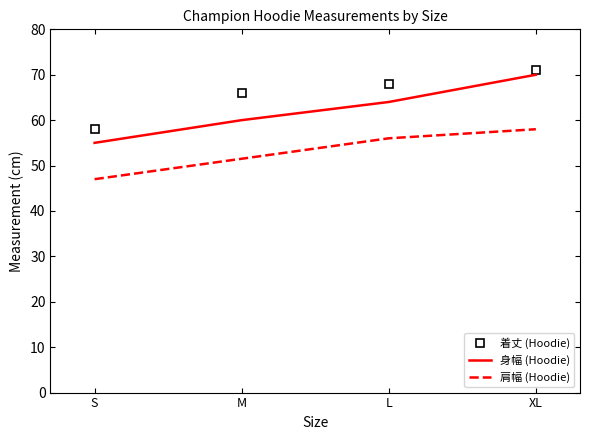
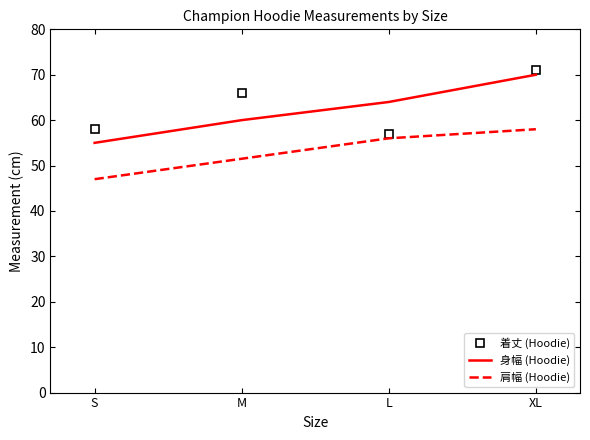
  {
    "着丈 (Hoodie)": {
      "S": 58,
      "M": 66,
-     "L": 68,
+     "L": 57,
      "XL": 71
    }
  }
